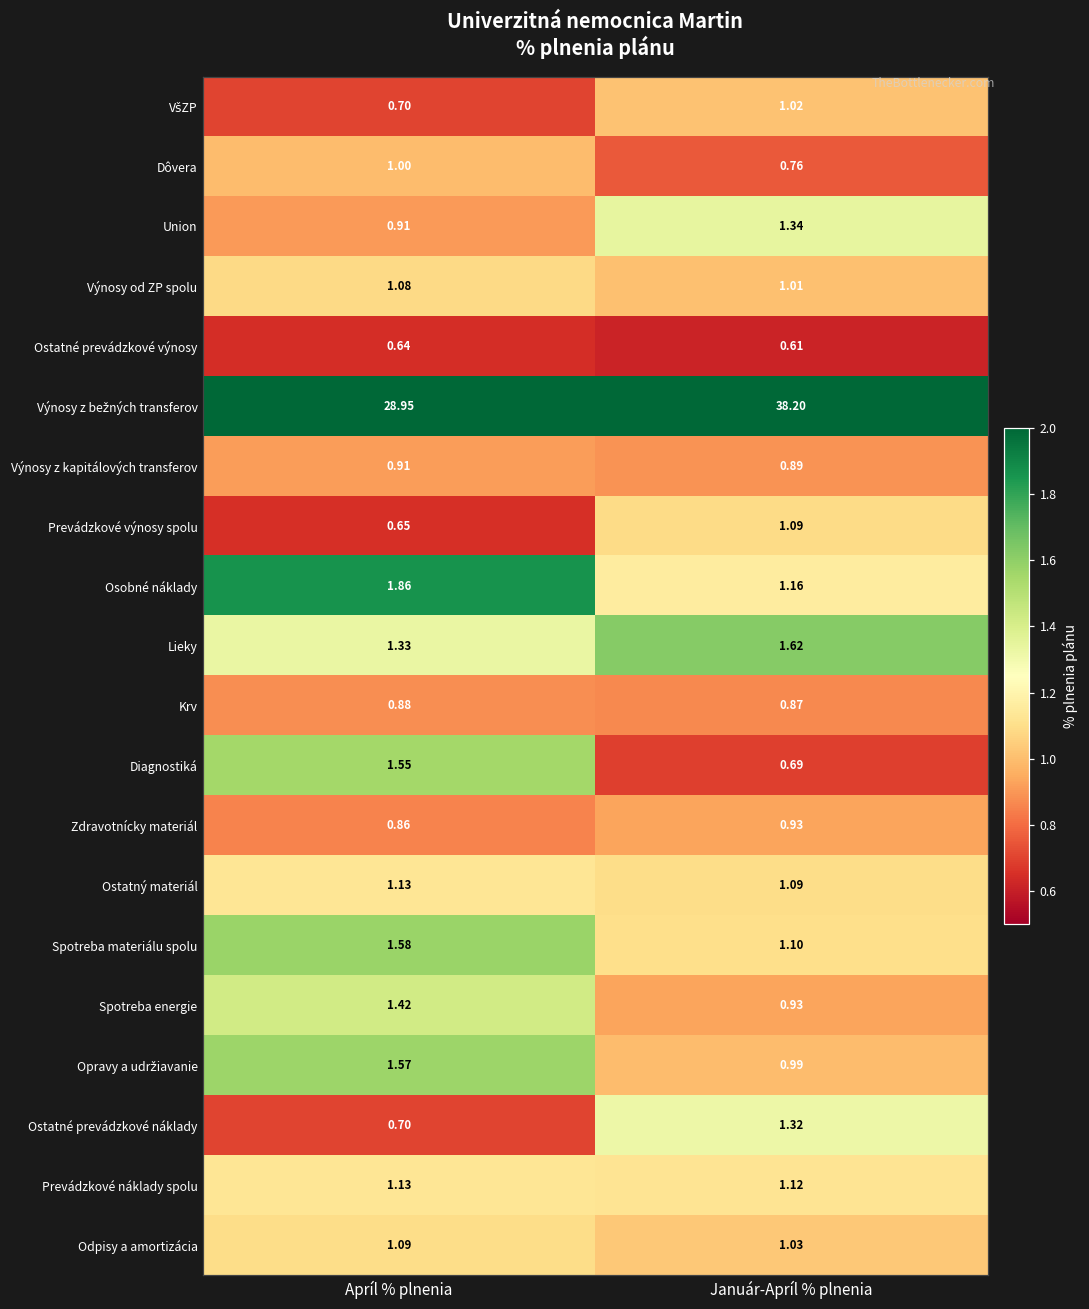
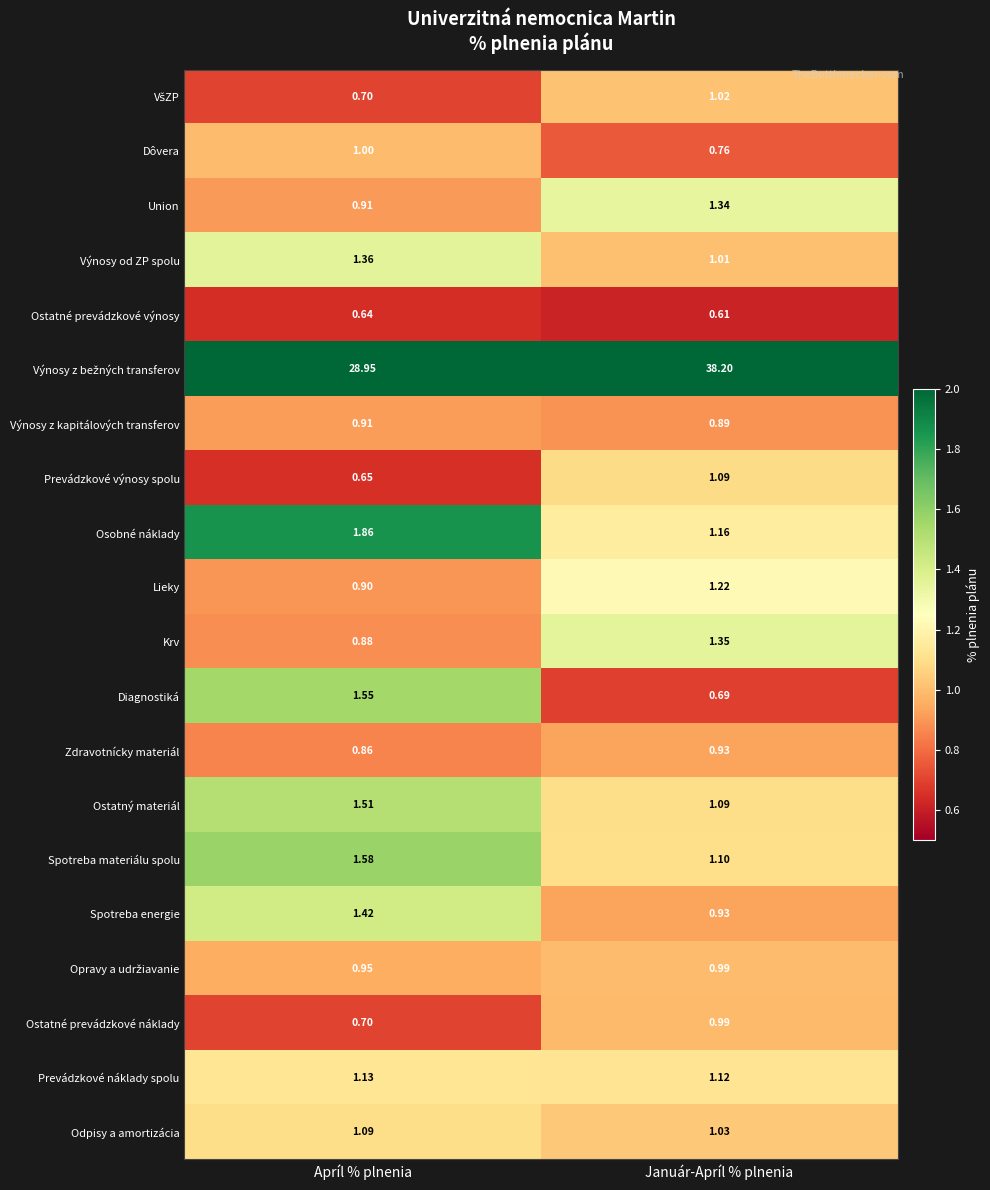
  {
    "VšZP": {
      "Apríl % plnenia": 0.70
    },
    "Dôvera": {
      "Apríl % plnenia": 1.00,
      "Január-Apríl % plnenia": 0.76
    },
    "Union": {
      "Apríl % plnenia": 0.91,
      "Január-Apríl % plnenia": 1.34
    },
    "Výnosy od ZP spolu": {
-     "Apríl % plnenia": 1.08,
+     "Apríl % plnenia": 1.36,
      "Január-Apríl % plnenia": 1.01
    },
    "Ostatné prevádzkové výnosy": {
      "Apríl % plnenia": 0.64,
      "Január-Apríl % plnenia": 0.61
    },
    "Výnosy z bežných transferov": {
      "Apríl % plnenia": 28.95,
      "Január-Apríl % plnenia": 38.20
    },
    "Výnosy z kapitálových transferov": {
      "Apríl % plnenia": 0.91,
      "Január-Apríl % plnenia": 0.89
    },
    "Prevádzkové výnosy spolu": {
      "Apríl % plnenia": 0.65,
      "Január-Apríl % plnenia": 1.09
    },
    "Osobné náklady": {
      "Apríl % plnenia": 1.86,
      "Január-Apríl % plnenia": 1.16
    },
    "Lieky": {
-     "Apríl % plnenia": 1.33,
-     "Január-Apríl % plnenia": 1.62
+     "Apríl % plnenia": 0.90,
+     "Január-Apríl % plnenia": 1.22
    },
    "Krv": {
      "Apríl % plnenia": 0.88,
-     "Január-Apríl % plnenia": 0.87
+     "Január-Apríl % plnenia": 1.35
    },
    "Diagnostiká": {
      "Apríl % plnenia": 1.55,
      "Január-Apríl % plnenia": 0.69
    },
    "Zdravotnícky materiál": {
      "Apríl % plnenia": 0.86,
      "Január-Apríl % plnenia": 0.93
    },
    "Ostatný materiál": {
-     "Apríl % plnenia": 1.13,
+     "Apríl % plnenia": 1.51,
      "Január-Apríl % plnenia": 1.09
    },
    "Spotreba materiálu spolu": {
      "Apríl % plnenia": 1.58,
      "Január-Apríl % plnenia": 1.10
    },
    "Spotreba energie": {
      "Apríl % plnenia": 1.42,
      "Január-Apríl % plnenia": 0.93
    },
    "Opravy a udržiavanie": {
-     "Apríl % plnenia": 1.57,
+     "Apríl % plnenia": 0.95,
      "Január-Apríl % plnenia": 0.99
    },
    "Ostatné prevádzkové náklady": {
      "Apríl % plnenia": 0.70,
-     "Január-Apríl % plnenia": 1.32
+     "Január-Apríl % plnenia": 0.99
    },
    "Prevádzkové náklady spolu": {
      "Apríl % plnenia": 1.13,
      "Január-Apríl % plnenia": 1.12
    },
    "Odpisy a amortizácia": {
      "Apríl % plnenia": 1.09,
      "Január-Apríl % plnenia": 1.03
    }
  }
